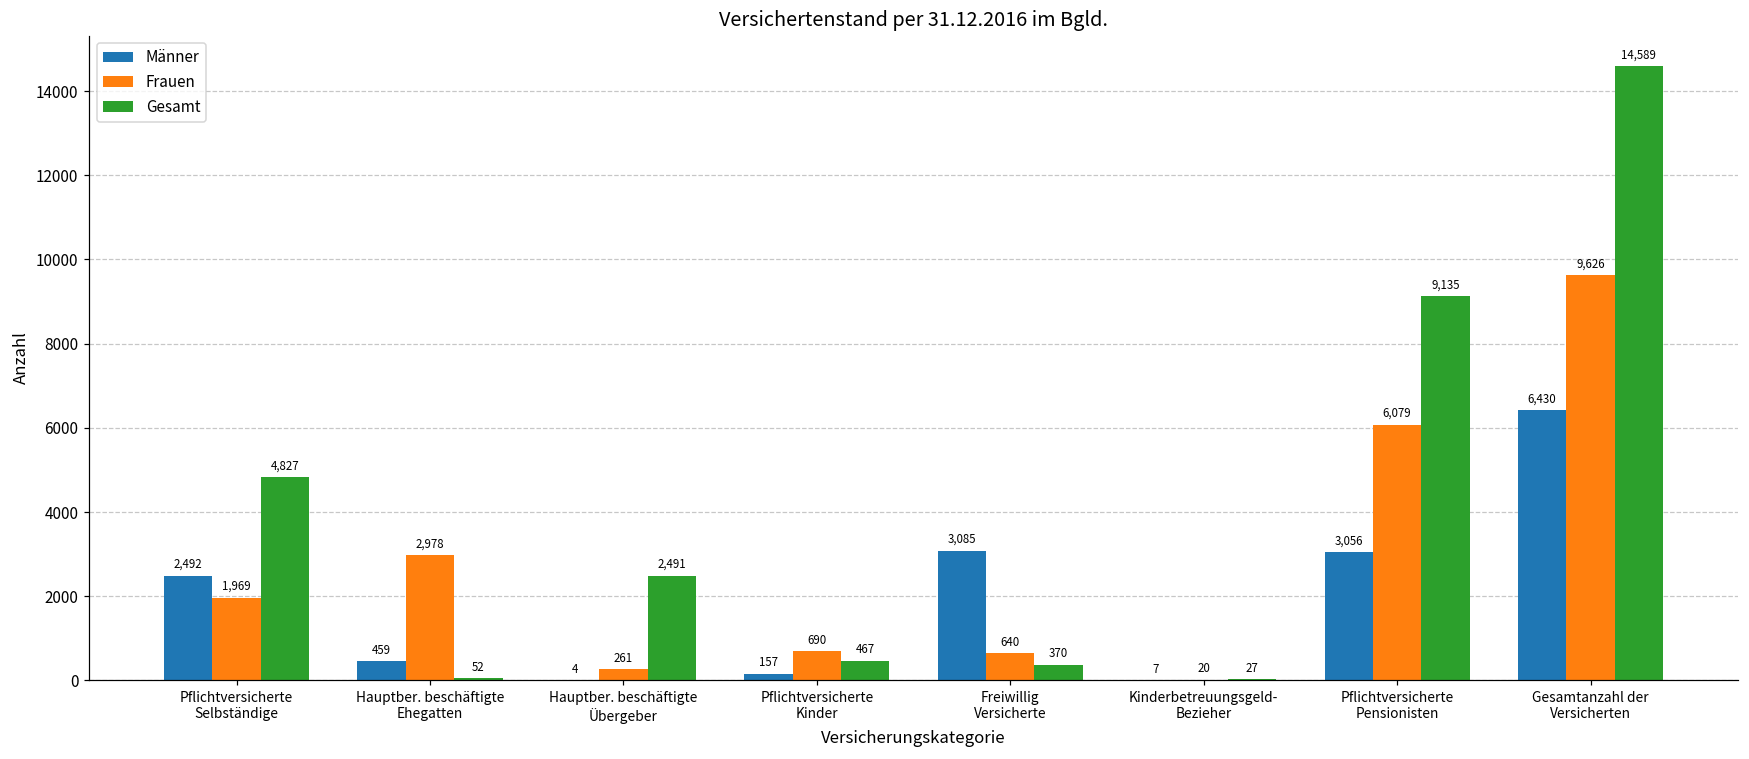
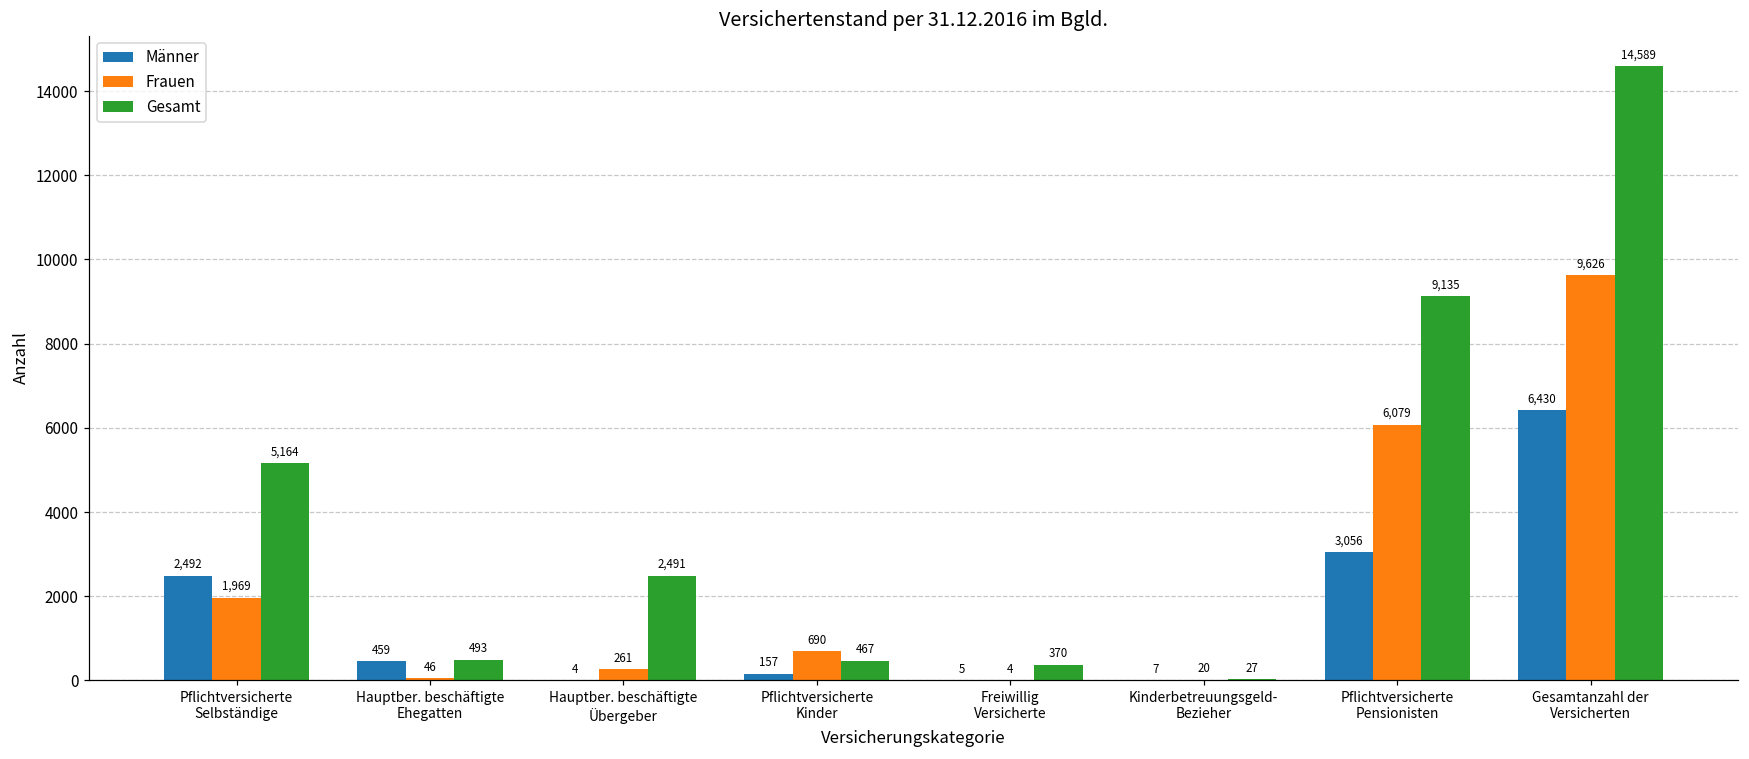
  {
    "Männer": {
      "Pflichtversicherte Selbständige": "2,492",
      "Hauptber. beschäftigte Ehegatten": "459",
      "Hauptber. beschäftigte Übergeber": "4",
      "Pflichtversicherte Kinder": "157",
-     "Freiwillig Versicherte": "3,085",
+     "Freiwillig Versicherte": "5",
      "Kinderbetreuungsgeld- Bezieher": "7",
      "Pflichtversicherte Pensionisten": "3,056",
      "Gesamtanzahl der Versicherten": "6,430"
    },
    "Frauen": {
      "Pflichtversicherte Selbständige": "1,969",
-     "Hauptber. beschäftigte Ehegatten": "2,978",
+     "Hauptber. beschäftigte Ehegatten": "46",
      "Hauptber. beschäftigte Übergeber": "261",
      "Pflichtversicherte Kinder": "690",
-     "Freiwillig Versicherte": "640",
+     "Freiwillig Versicherte": "4",
      "Kinderbetreuungsgeld- Bezieher": "20",
      "Pflichtversicherte Pensionisten": "6,079",
      "Gesamtanzahl der Versicherten": "9,626"
    },
    "Gesamt": {
-     "Pflichtversicherte Selbständige": "4,827",
-     "Hauptber. beschäftigte Ehegatten": "52",
+     "Pflichtversicherte Selbständige": "5,164",
+     "Hauptber. beschäftigte Ehegatten": "493",
      "Hauptber. beschäftigte Übergeber": "2,491",
      "Pflichtversicherte Kinder": "467",
      "Freiwillig Versicherte": "370",
      "Kinderbetreuungsgeld- Bezieher": "27",
      "Pflichtversicherte Pensionisten": "9,135",
      "Gesamtanzahl der Versicherten": "14,589"
    }
  }
